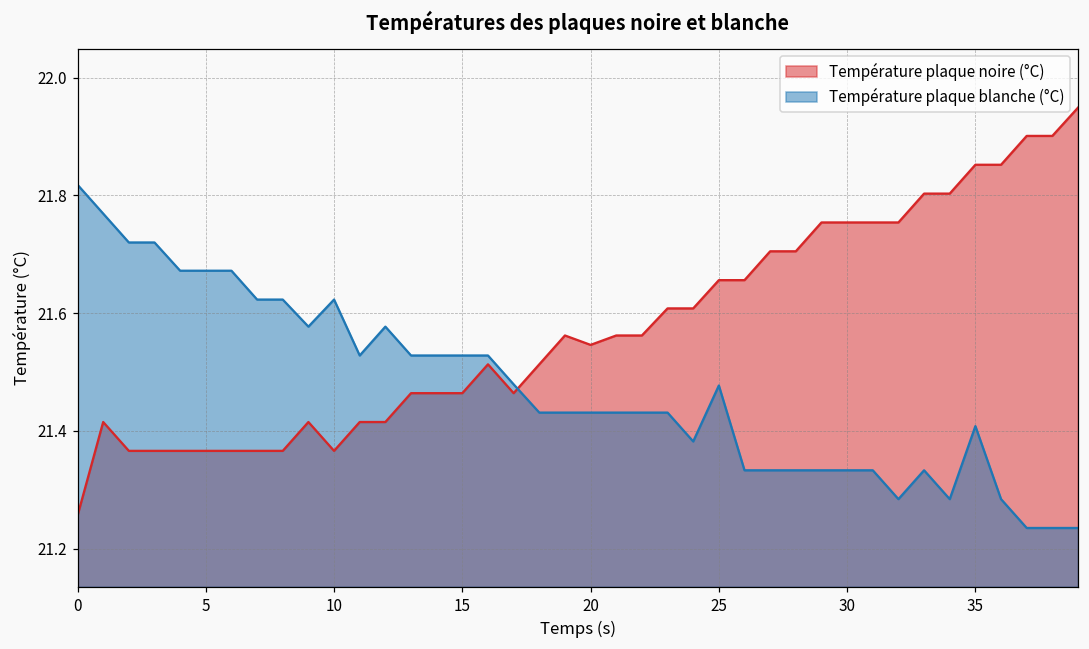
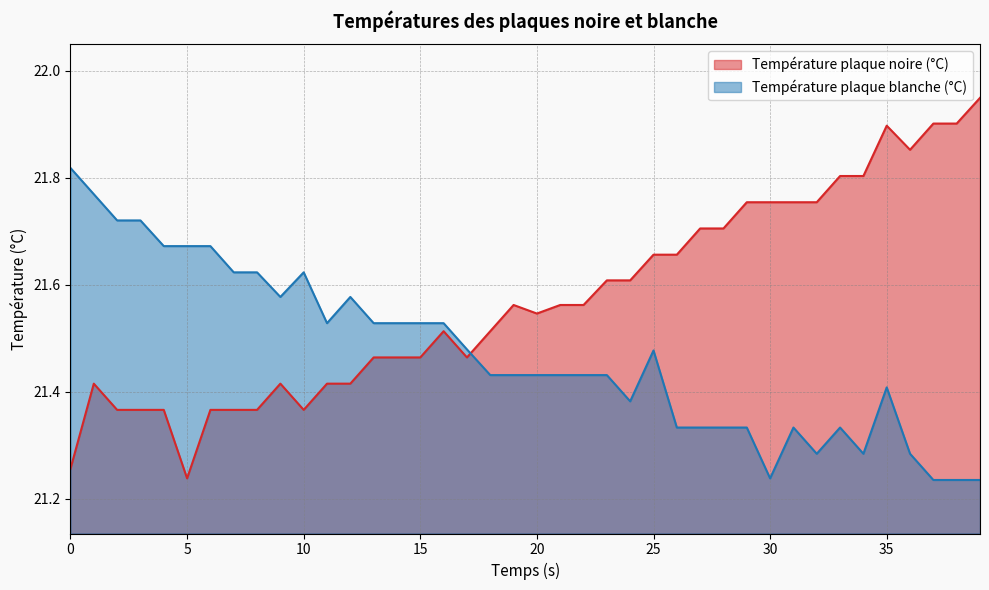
  {
    "Température plaque noire (°C)": {
      "0": 21.26,
-     "5": 21.37,
+     "5": 21.24,
      "10": 21.37,
      "15": 21.46,
      "20": 21.55,
      "25": 21.66,
      "30": 21.75,
-     "35": 21.85
+     "35": 21.90
    },
    "Température plaque blanche (°C)": {
      "0": 21.82,
      "5": 21.67,
      "10": 21.62,
      "15": 21.53,
      "20": 21.43,
      "25": 21.48,
-     "30": 21.33,
+     "30": 21.24,
      "35": 21.41
    }
  }
